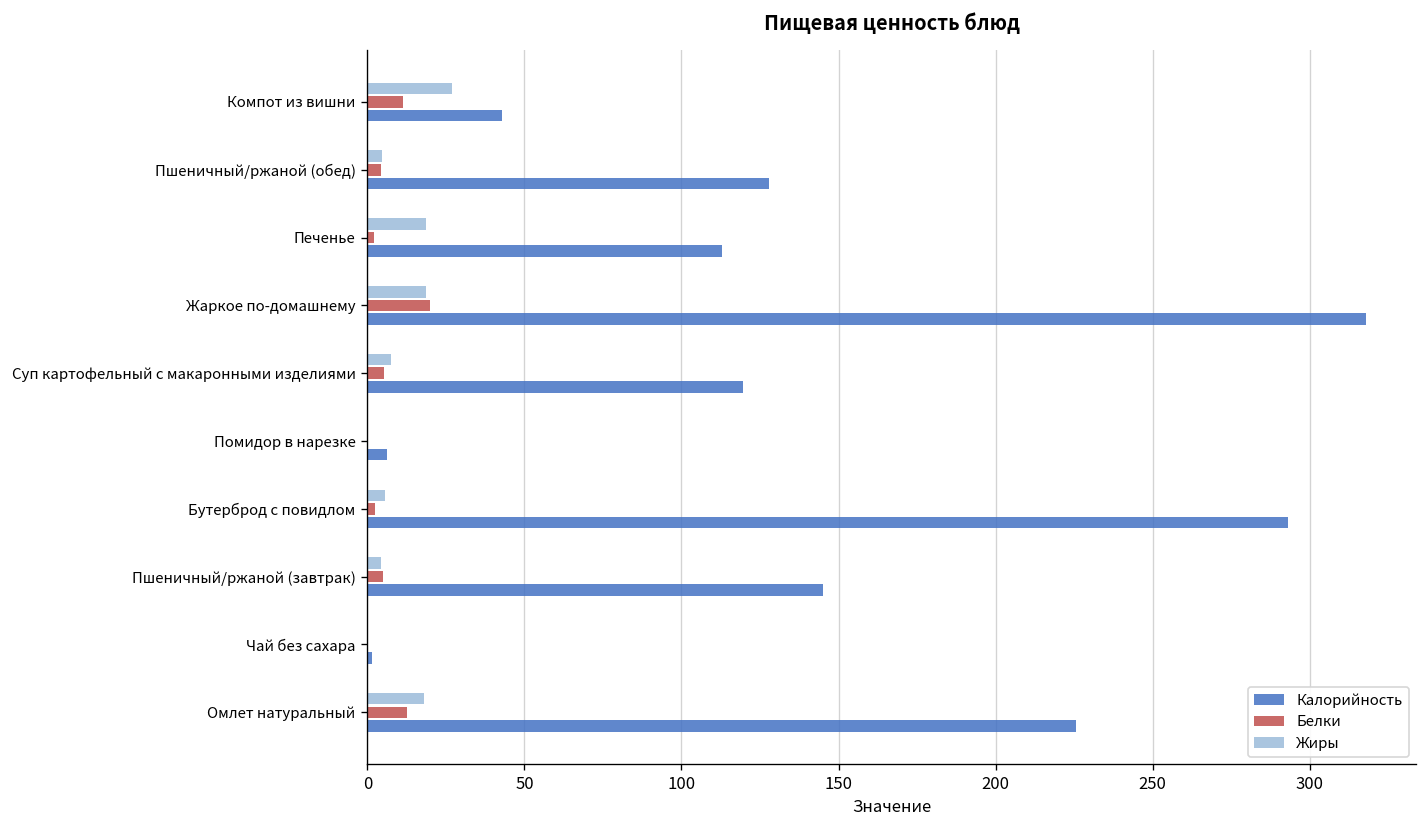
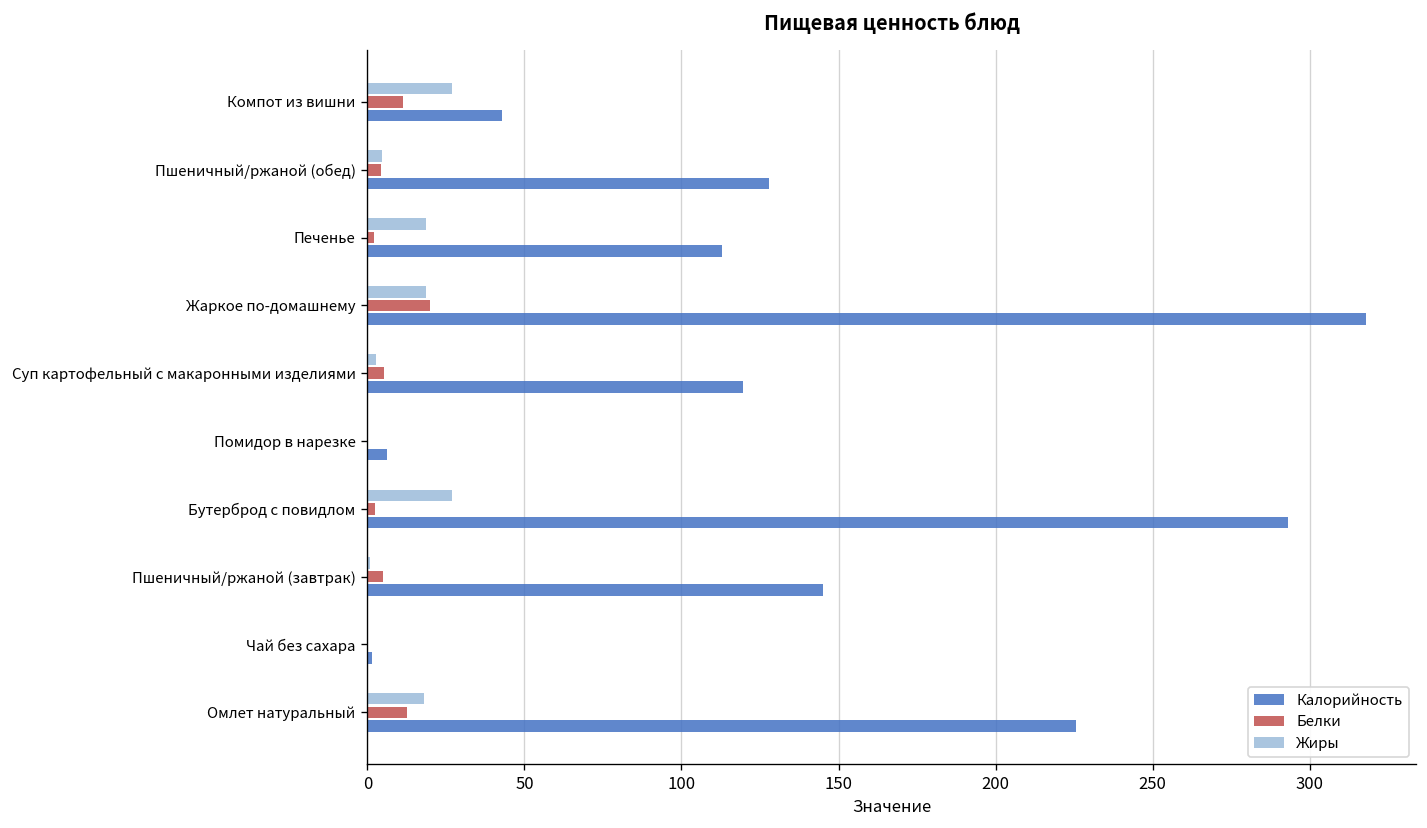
  {
    "Калорийность": {
      "Компот из вишни": 43,
      "Пшеничный/ржаной (обед)": 128,
      "Печенье": 113,
      "Жаркое по-домашнему": 318,
      "Суп картофельный с макаронными изделиями": 120,
      "Помидор в нарезке": 6,
      "Бутерброд с повидлом": 293,
      "Пшеничный/ржаной (завтрак)": 145,
      "Чай без сахара": 1,
      "Омлет натуральный": 226
    },
    "Белки": {
      "Компот из вишни": 11,
      "Пшеничный/ржаной (обед)": 4,
      "Печенье": 2,
      "Жаркое по-домашнему": 20,
      "Суп картофельный с макаронными изделиями": 5,
      "Бутерброд с повидлом": 2,
      "Пшеничный/ржаной (завтрак)": 5,
      "Омлет натуральный": 13
    },
    "Жиры": {
      "Компот из вишни": 27,
      "Пшеничный/ржаной (обед)": 5,
      "Печенье": 19,
      "Жаркое по-домашнему": 19,
-     "Суп картофельный с макаронными изделиями": 8,
-     "Бутерброд с повидлом": 6,
-     "Пшеничный/ржаной (завтрак)": 4,
+     "Суп картофельный с макаронными изделиями": 3,
+     "Бутерброд с повидлом": 27,
+     "Пшеничный/ржаной (завтрак)": 1,
      "Чай без сахара": 0,
      "Омлет натуральный": 18
    }
  }
